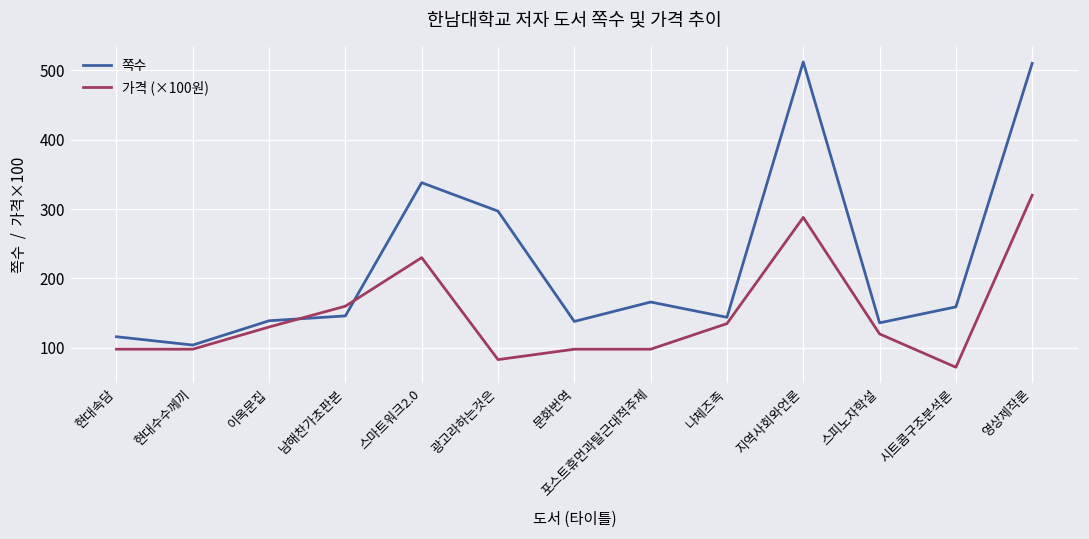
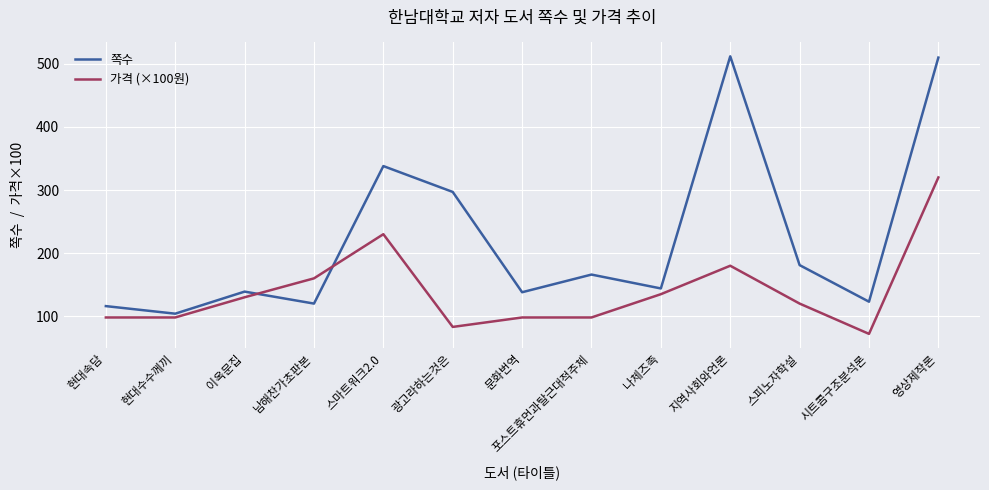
  {
    "쪽수": {
      "현대속담": 120,
      "현대수수께끼": 100,
      "이옥문집": 140,
-     "남해찬가초판본": 150,
+     "남해찬가초판본": 120,
      "스마트워크2.0": 340,
      "광고라하는것은": 300,
      "문화번역": 140,
      "포스트휴먼과탈근대적주체": 170,
      "나체즈족": 140,
      "지역사회와언론": 510,
-     "스피노자학설": 140,
-     "시트콤구조분석론": 160,
+     "스피노자학설": 180,
+     "시트콤구조분석론": 120,
      "영상제작론": 510
    },
    "가격 (×100원)": {
      "현대속담": 100,
      "현대수수께끼": 100,
      "이옥문집": 130,
      "남해찬가초판본": 160,
      "스마트워크2.0": 230,
      "광고라하는것은": 80,
      "문화번역": 100,
      "포스트휴먼과탈근대적주체": 100,
      "나체즈족": 130,
-     "지역사회와언론": 290,
+     "지역사회와언론": 180,
      "스피노자학설": 120,
      "시트콤구조분석론": 70,
      "영상제작론": 320
    }
  }
